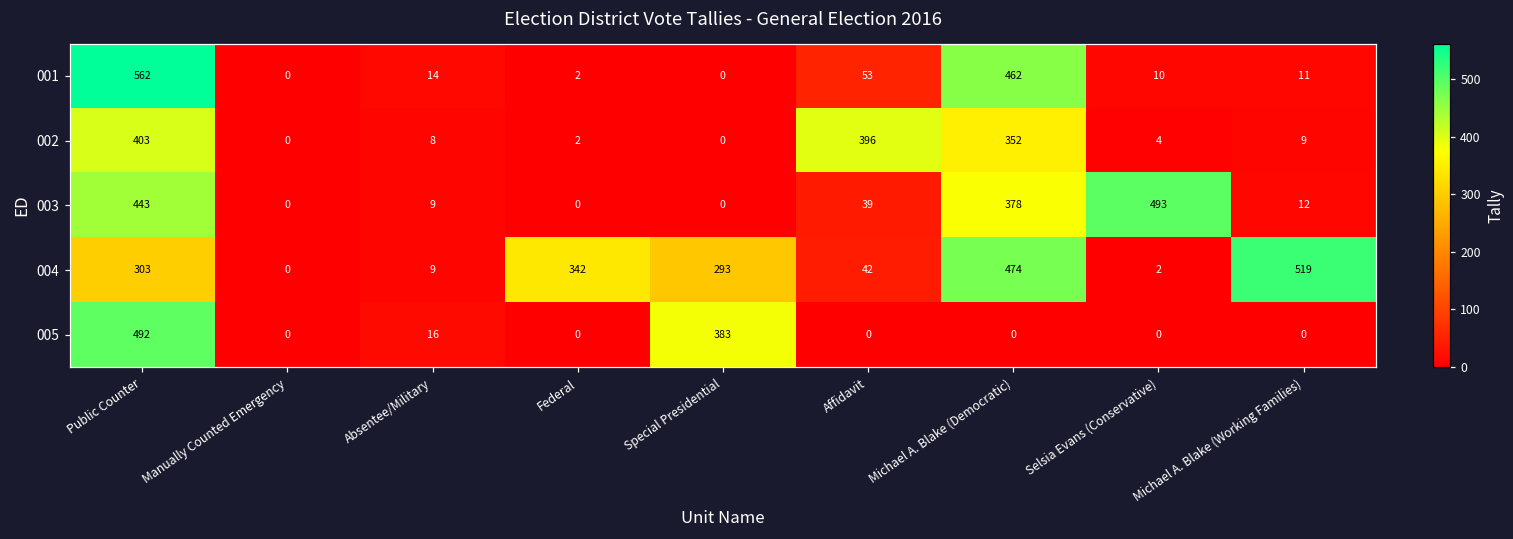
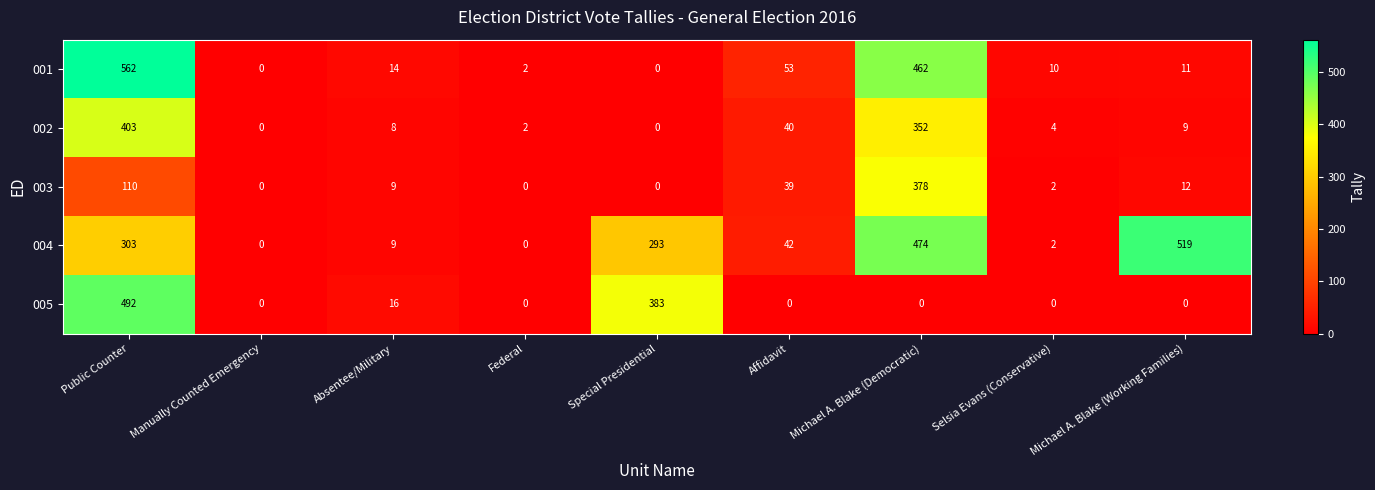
  {
    "001": {
      "Public Counter": 562,
      "Manually Counted Emergency": 0,
      "Absentee/Military": 14,
      "Federal": 2,
      "Special Presidential": 0,
      "Affidavit": 53,
      "Michael A. Blake (Democratic)": 462,
      "Selsia Evans (Conservative)": 10,
      "Michael A. Blake (Working Families)": 11
    },
    "002": {
      "Public Counter": 403,
      "Manually Counted Emergency": 0,
      "Absentee/Military": 8,
      "Federal": 2,
      "Special Presidential": 0,
-     "Affidavit": 396,
+     "Affidavit": 40,
      "Michael A. Blake (Democratic)": 352,
      "Selsia Evans (Conservative)": 4,
      "Michael A. Blake (Working Families)": 9
    },
    "003": {
-     "Public Counter": 443,
+     "Public Counter": 110,
      "Manually Counted Emergency": 0,
      "Absentee/Military": 9,
      "Federal": 0,
      "Special Presidential": 0,
      "Affidavit": 39,
      "Michael A. Blake (Democratic)": 378,
-     "Selsia Evans (Conservative)": 493,
+     "Selsia Evans (Conservative)": 2,
      "Michael A. Blake (Working Families)": 12
    },
    "004": {
      "Public Counter": 303,
      "Manually Counted Emergency": 0,
      "Absentee/Military": 9,
-     "Federal": 342,
+     "Federal": 0,
      "Special Presidential": 293,
      "Affidavit": 42,
      "Michael A. Blake (Democratic)": 474,
      "Selsia Evans (Conservative)": 2,
      "Michael A. Blake (Working Families)": 519
    },
    "005": {
      "Public Counter": 492,
      "Manually Counted Emergency": 0,
      "Absentee/Military": 16,
      "Federal": 0,
      "Special Presidential": 383,
      "Affidavit": 0,
      "Michael A. Blake (Democratic)": 0,
      "Selsia Evans (Conservative)": 0,
      "Michael A. Blake (Working Families)": 0
    }
  }
